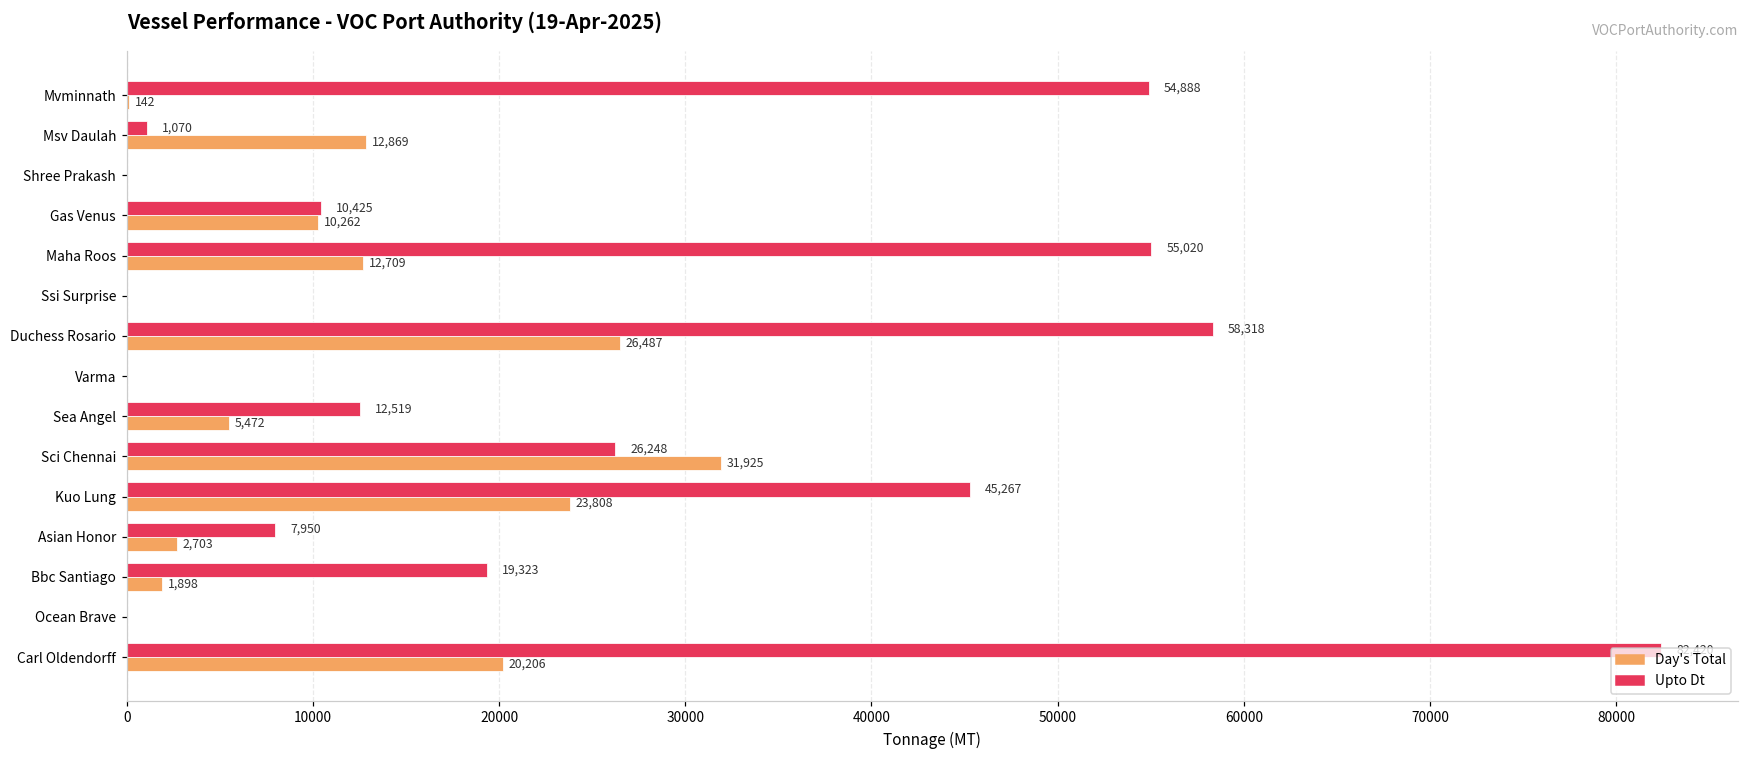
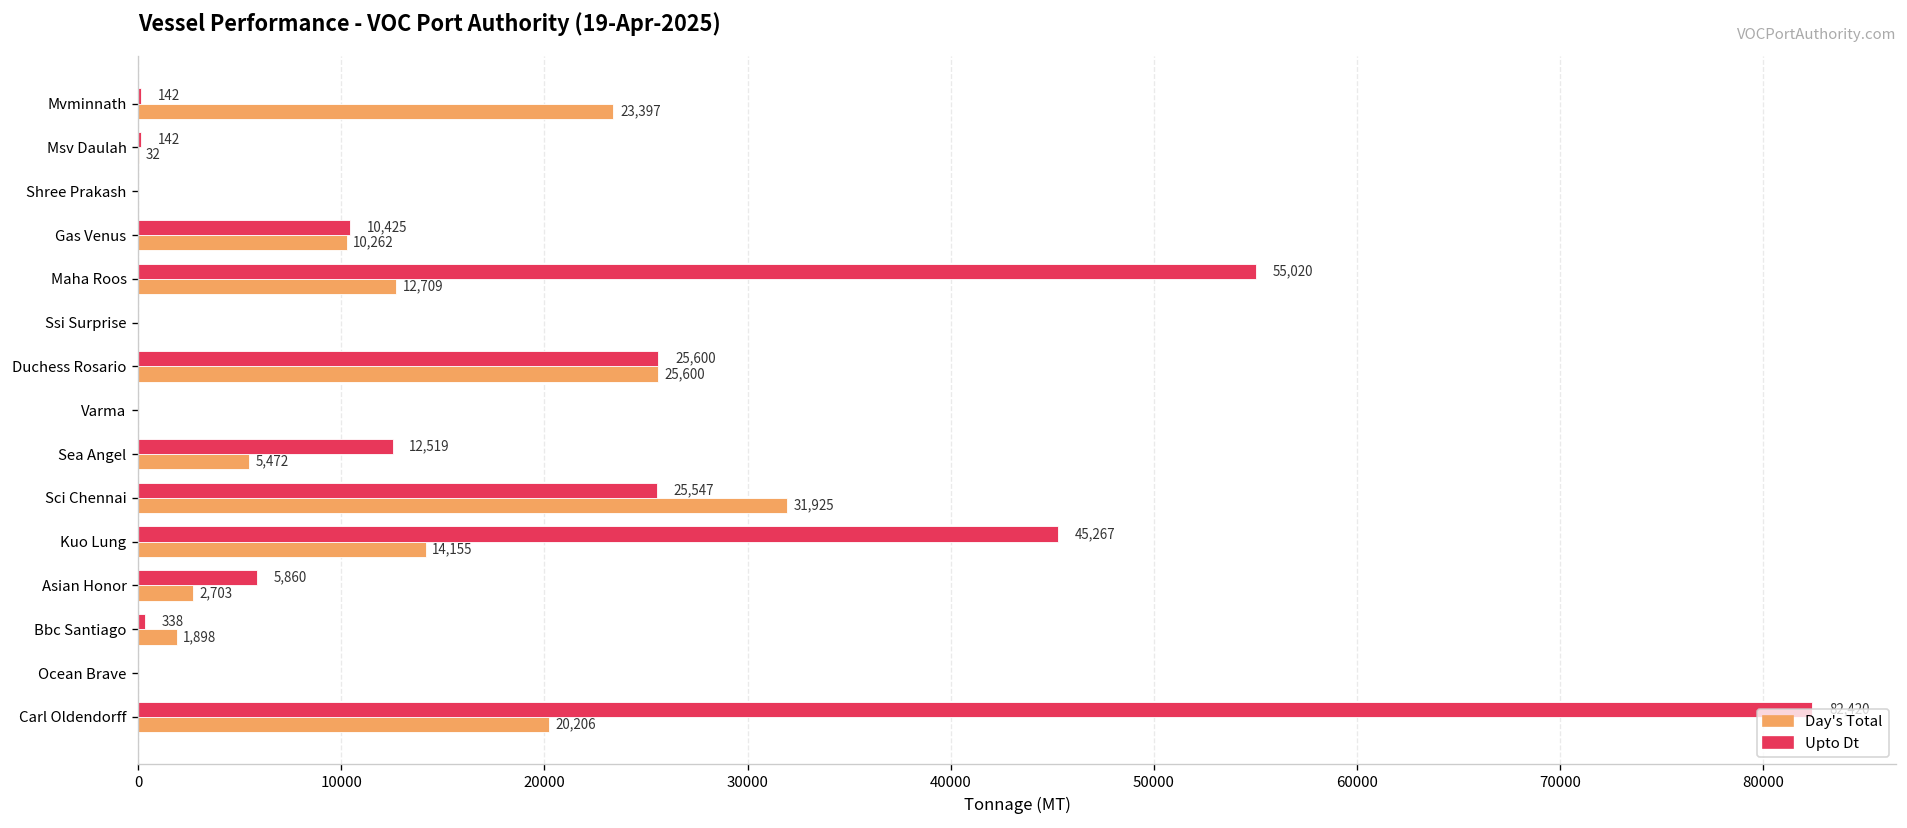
  {
    "Day's Total": {
-     "Mvminnath": "142",
-     "Msv Daulah": "12,869",
+     "Mvminnath": "23,397",
+     "Msv Daulah": "32",
      "Gas Venus": "10,262",
      "Maha Roos": "12,709",
-     "Duchess Rosario": "26,487",
+     "Duchess Rosario": "25,600",
      "Sea Angel": "5,472",
      "Sci Chennai": "31,925",
-     "Kuo Lung": "23,808",
+     "Kuo Lung": "14,155",
      "Asian Honor": "2,703",
      "Bbc Santiago": "1,898",
      "Carl Oldendorff": "20,206"
    },
    "Upto Dt": {
-     "Mvminnath": "54,888",
-     "Msv Daulah": "1,070",
+     "Mvminnath": "142",
+     "Msv Daulah": "142",
      "Gas Venus": "10,425",
      "Maha Roos": "55,020",
-     "Duchess Rosario": "58,318",
+     "Duchess Rosario": "25,600",
      "Sea Angel": "12,519",
-     "Sci Chennai": "26,248",
+     "Sci Chennai": "25,547",
      "Kuo Lung": "45,267",
-     "Asian Honor": "7,950",
-     "Bbc Santiago": "19,323"
+     "Asian Honor": "5,860",
+     "Bbc Santiago": "338"
    }
  }
